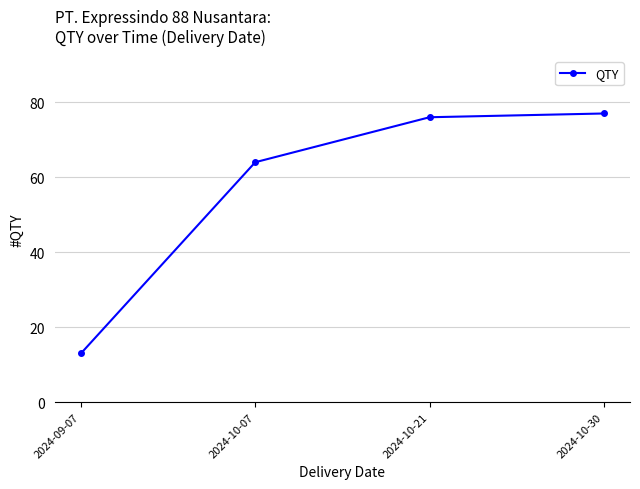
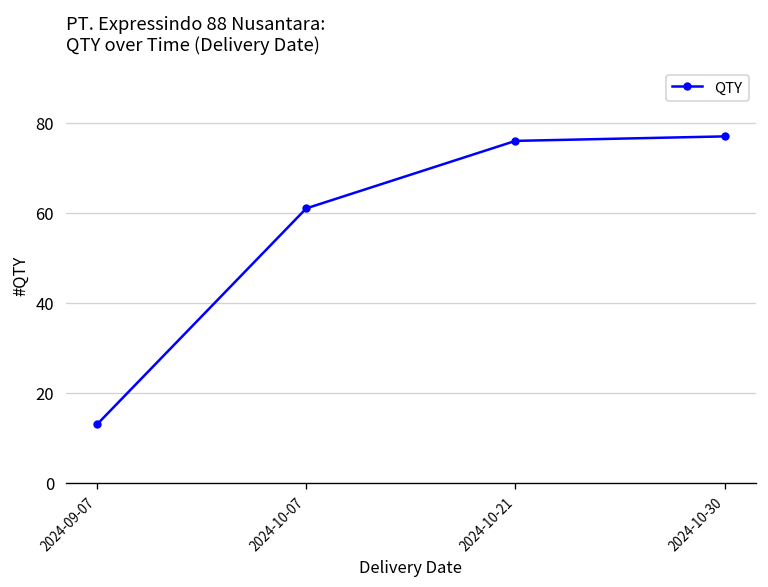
  {
    "2024-09-07": 13,
-   "2024-10-07": 64,
+   "2024-10-07": 61,
    "2024-10-21": 76,
    "2024-10-30": 77
  }
